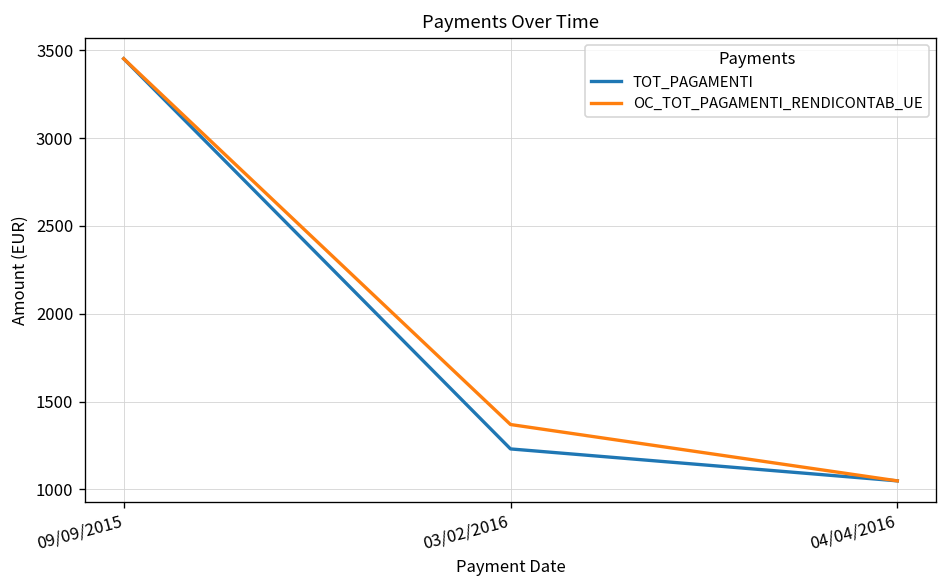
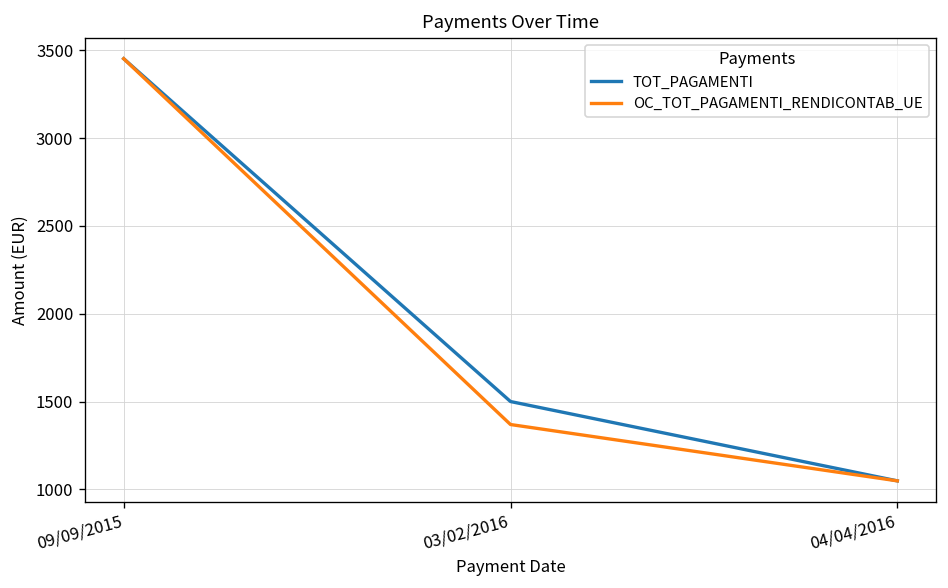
  {
    "TOT_PAGAMENTI": {
-     "03/02/2016": 1230
+     "03/02/2016": 1500
    },
    "OC_TOT_PAGAMENTI_RENDICONTAB_UE": {
      "03/02/2016": 1370
    }
  }
